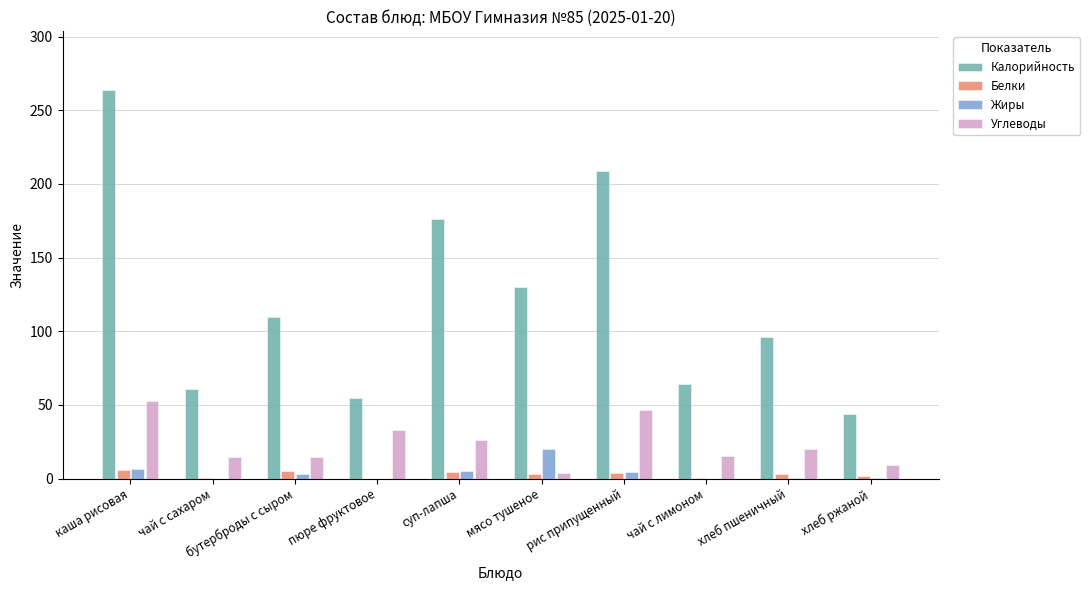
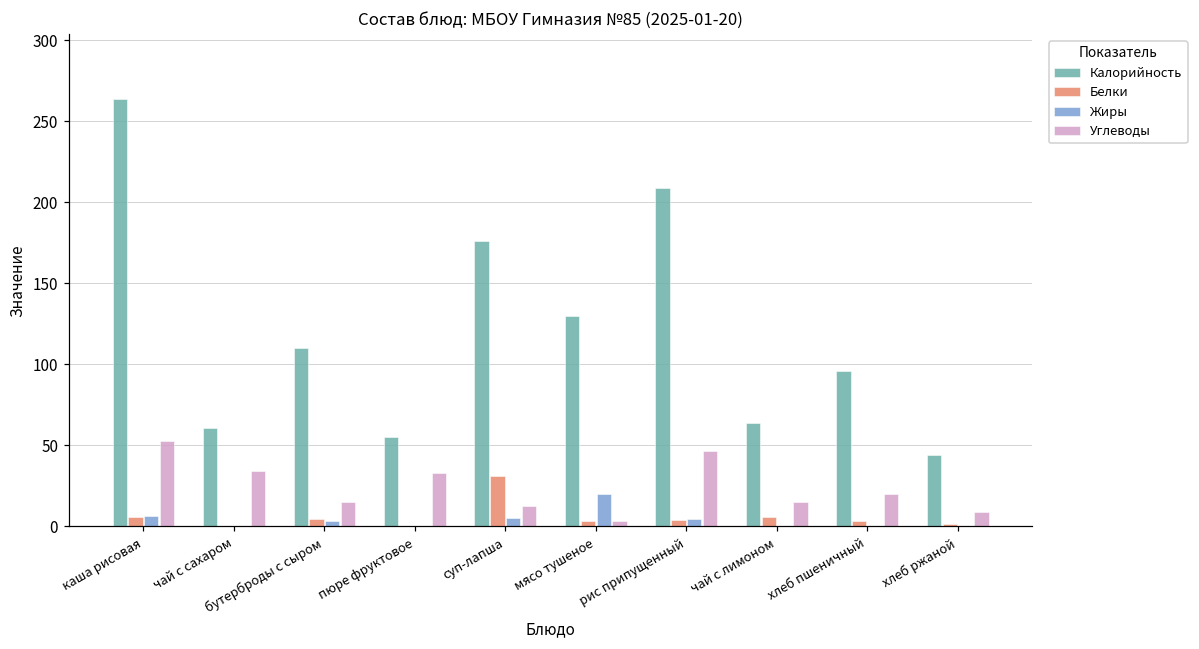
  {
    "Белки": {
      "каша рисовая": 6,
      "бутерброды с сыром": 5,
      "пюре фруктовое": 0,
-     "суп-лапша": 5,
+     "суп-лапша": 31,
      "мясо тушеное": 3,
      "рис припущенный": 4,
-     "чай с лимоном": 0,
+     "чай с лимоном": 6,
      "хлеб пшеничный": 3
    },
    "Углеводы": {
      "каша рисовая": 53,
-     "чай с сахаром": 15,
+     "чай с сахаром": 34,
      "бутерброды с сыром": 15,
      "пюре фруктовое": 33,
-     "суп-лапша": 27,
+     "суп-лапша": 13,
      "мясо тушеное": 4,
      "рис припущенный": 47,
      "чай с лимоном": 15,
      "хлеб пшеничный": 20,
      "хлеб ржаной": 9
    }
  }
